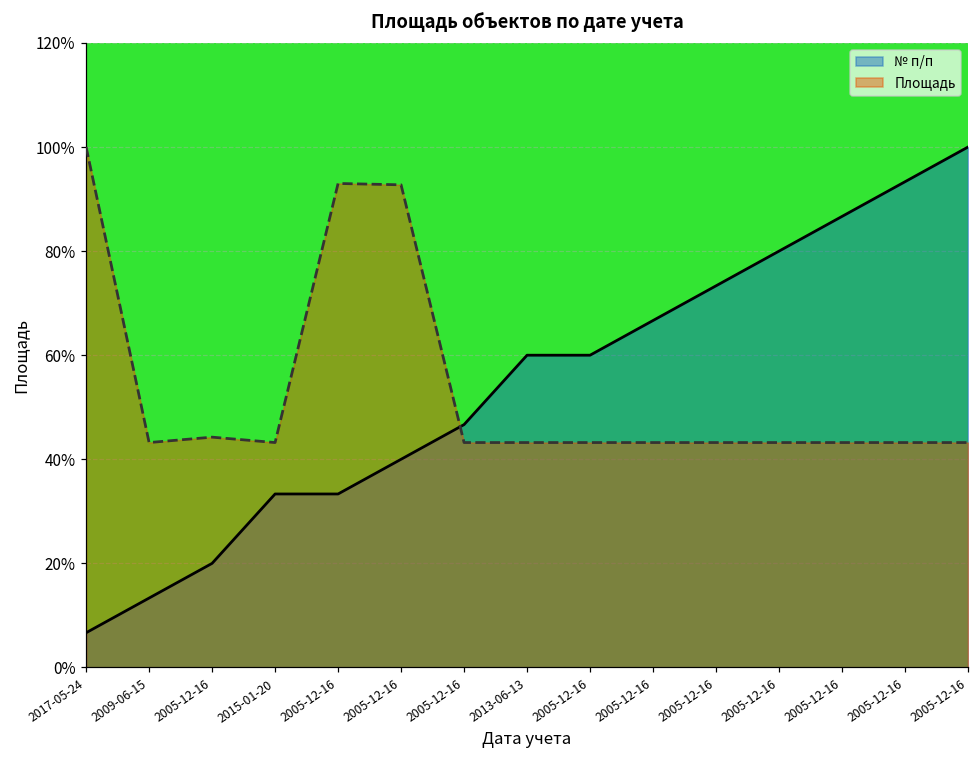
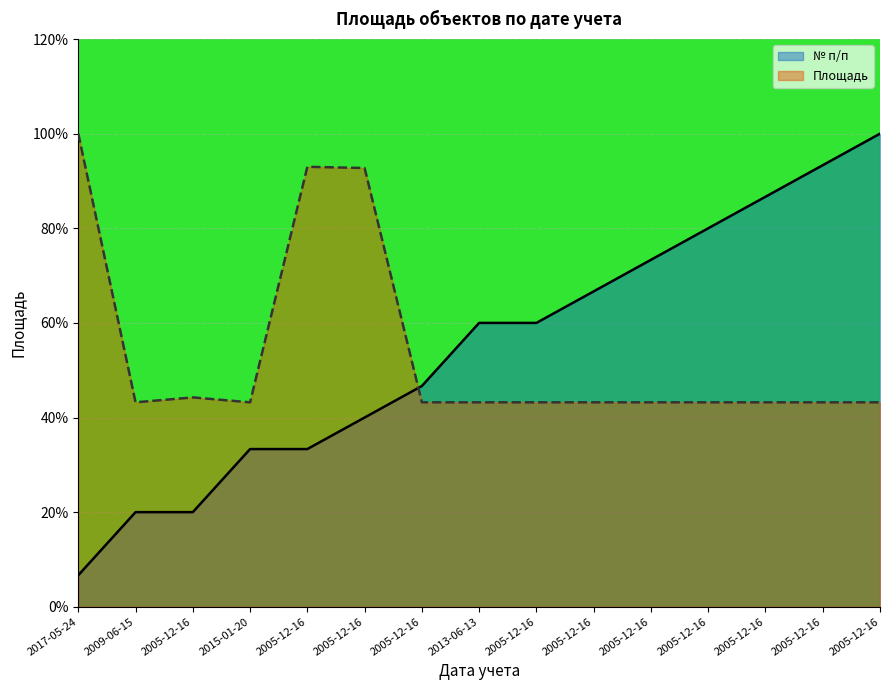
  {
    "№ п/п": {
      "2017-05-24": "7%",
-     "2009-06-15": "13%",
+     "2009-06-15": "20%",
      "2015-01-20": "33%",
      "2013-06-13": "60%"
    },
    "Площадь": {
      "2017-05-24": "100%",
      "2009-06-15": "43%",
      "2015-01-20": "43%",
      "2013-06-13": "43%"
    }
  }
